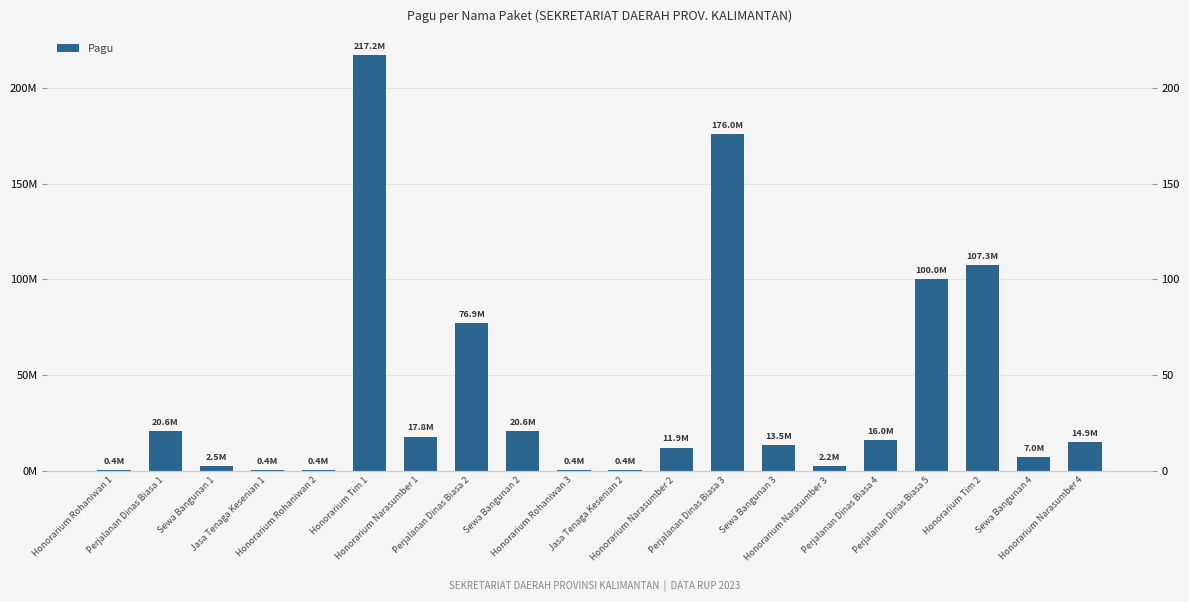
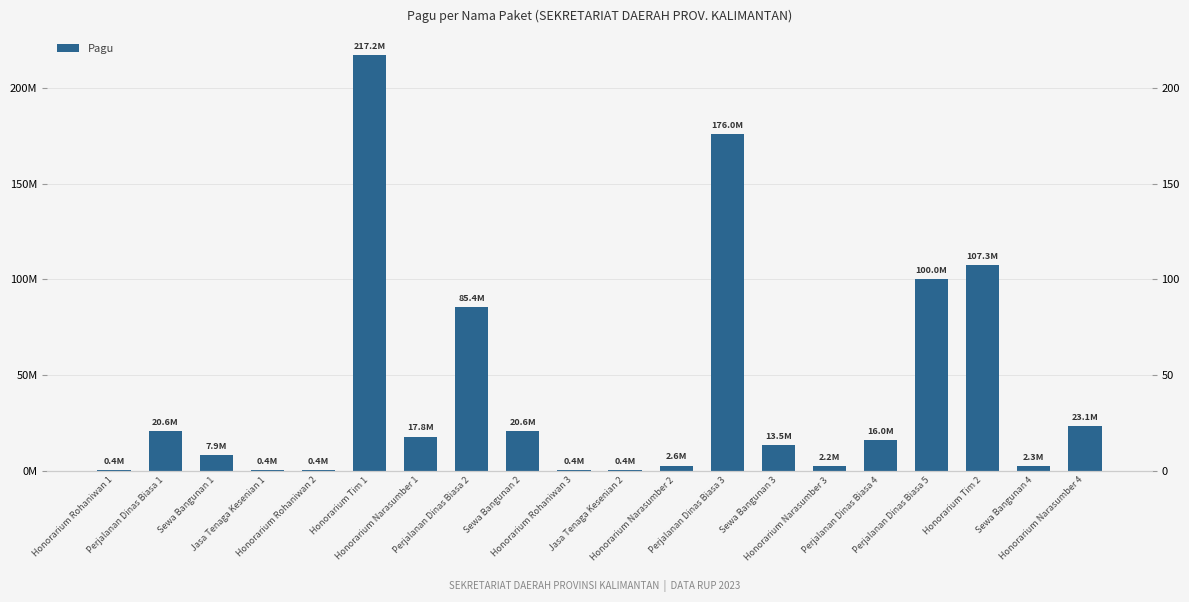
  {
    "Honorarium Rohaniwan 1": "0.4M",
    "Perjalanan Dinas Biasa 1": "20.6M",
-   "Sewa Bangunan 1": "2.5M",
+   "Sewa Bangunan 1": "7.9M",
    "Jasa Tenaga Kesenian 1": "0.4M",
    "Honorarium Rohaniwan 2": "0.4M",
    "Honorarium Tim 1": "217.2M",
    "Honorarium Narasumber 1": "17.8M",
-   "Perjalanan Dinas Biasa 2": "76.9M",
+   "Perjalanan Dinas Biasa 2": "85.4M",
    "Sewa Bangunan 2": "20.6M",
    "Honorarium Rohaniwan 3": "0.4M",
    "Jasa Tenaga Kesenian 2": "0.4M",
-   "Honorarium Narasumber 2": "11.9M",
+   "Honorarium Narasumber 2": "2.6M",
    "Perjalanan Dinas Biasa 3": "176.0M",
    "Sewa Bangunan 3": "13.5M",
    "Honorarium Narasumber 3": "2.2M",
    "Perjalanan Dinas Biasa 4": "16.0M",
    "Perjalanan Dinas Biasa 5": "100.0M",
    "Honorarium Tim 2": "107.3M",
-   "Sewa Bangunan 4": "7.0M",
-   "Honorarium Narasumber 4": "14.9M"
+   "Sewa Bangunan 4": "2.3M",
+   "Honorarium Narasumber 4": "23.1M"
  }
